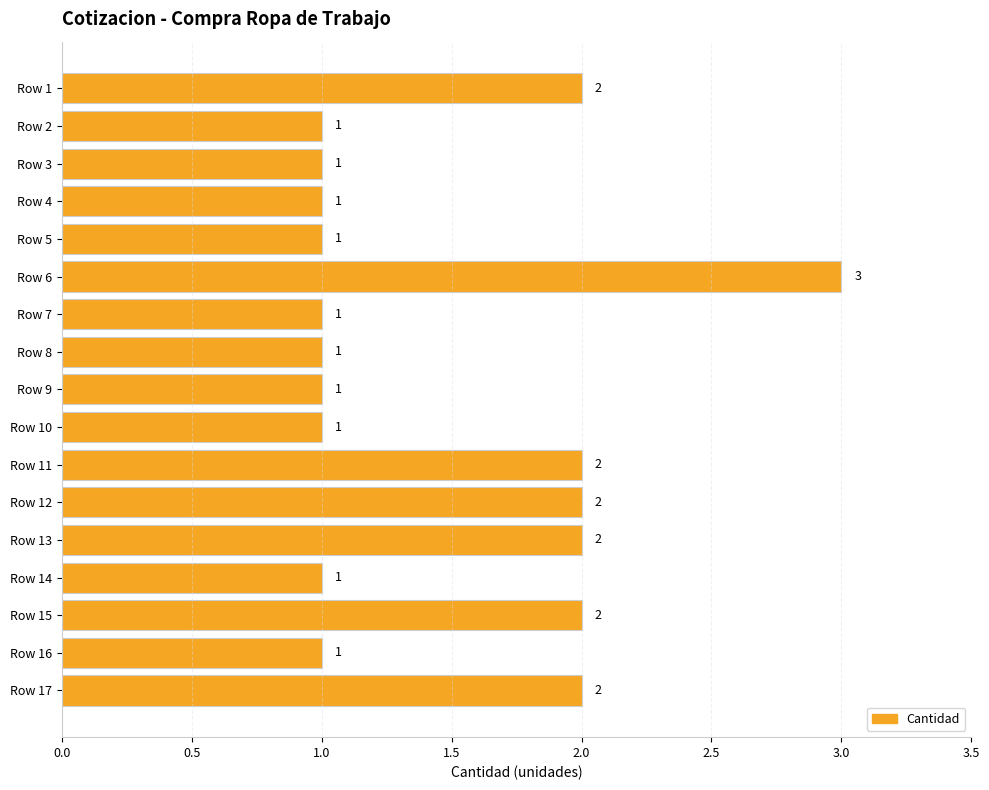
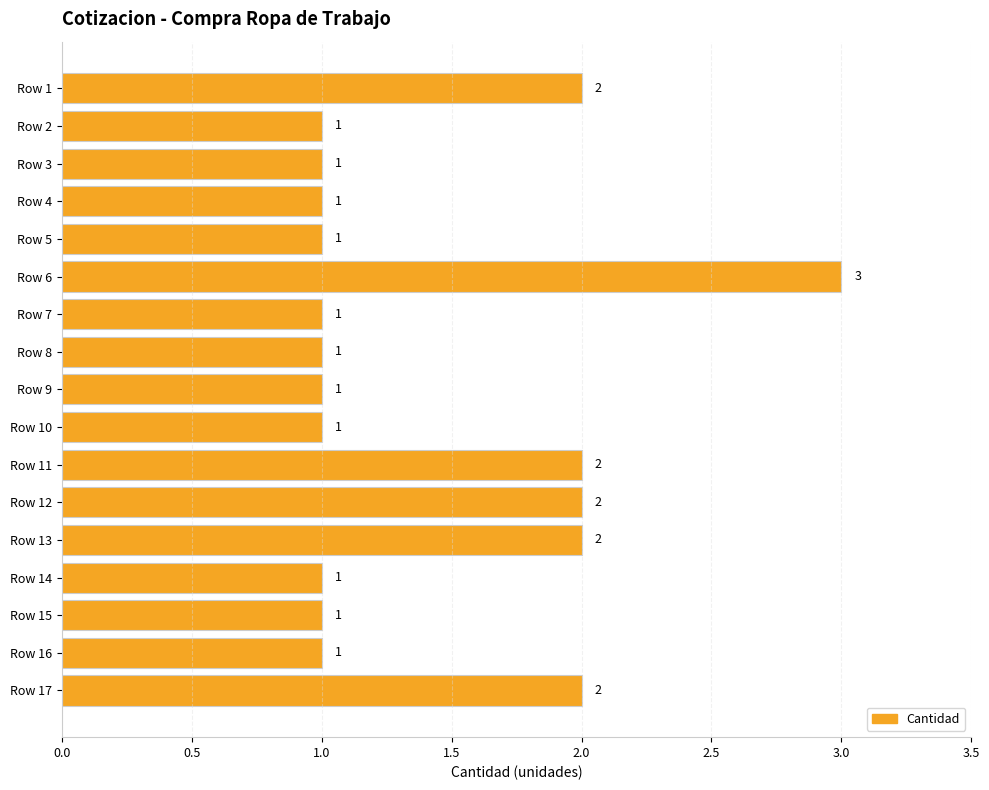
  {
    "Row 1": 2,
    "Row 2": 1,
    "Row 3": 1,
    "Row 4": 1,
    "Row 5": 1,
    "Row 6": 3,
    "Row 7": 1,
    "Row 8": 1,
    "Row 9": 1,
    "Row 10": 1,
    "Row 11": 2,
    "Row 12": 2,
    "Row 13": 2,
    "Row 14": 1,
-   "Row 15": 2,
+   "Row 15": 1,
    "Row 16": 1,
    "Row 17": 2
  }
